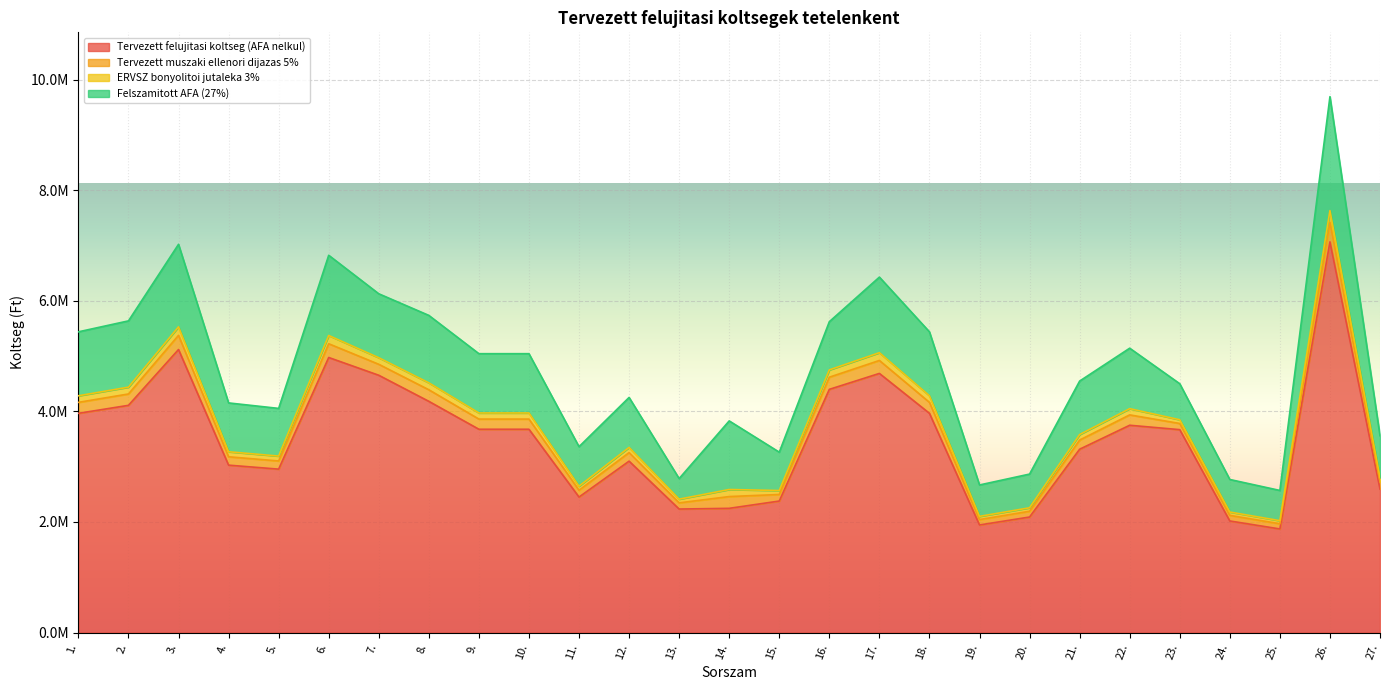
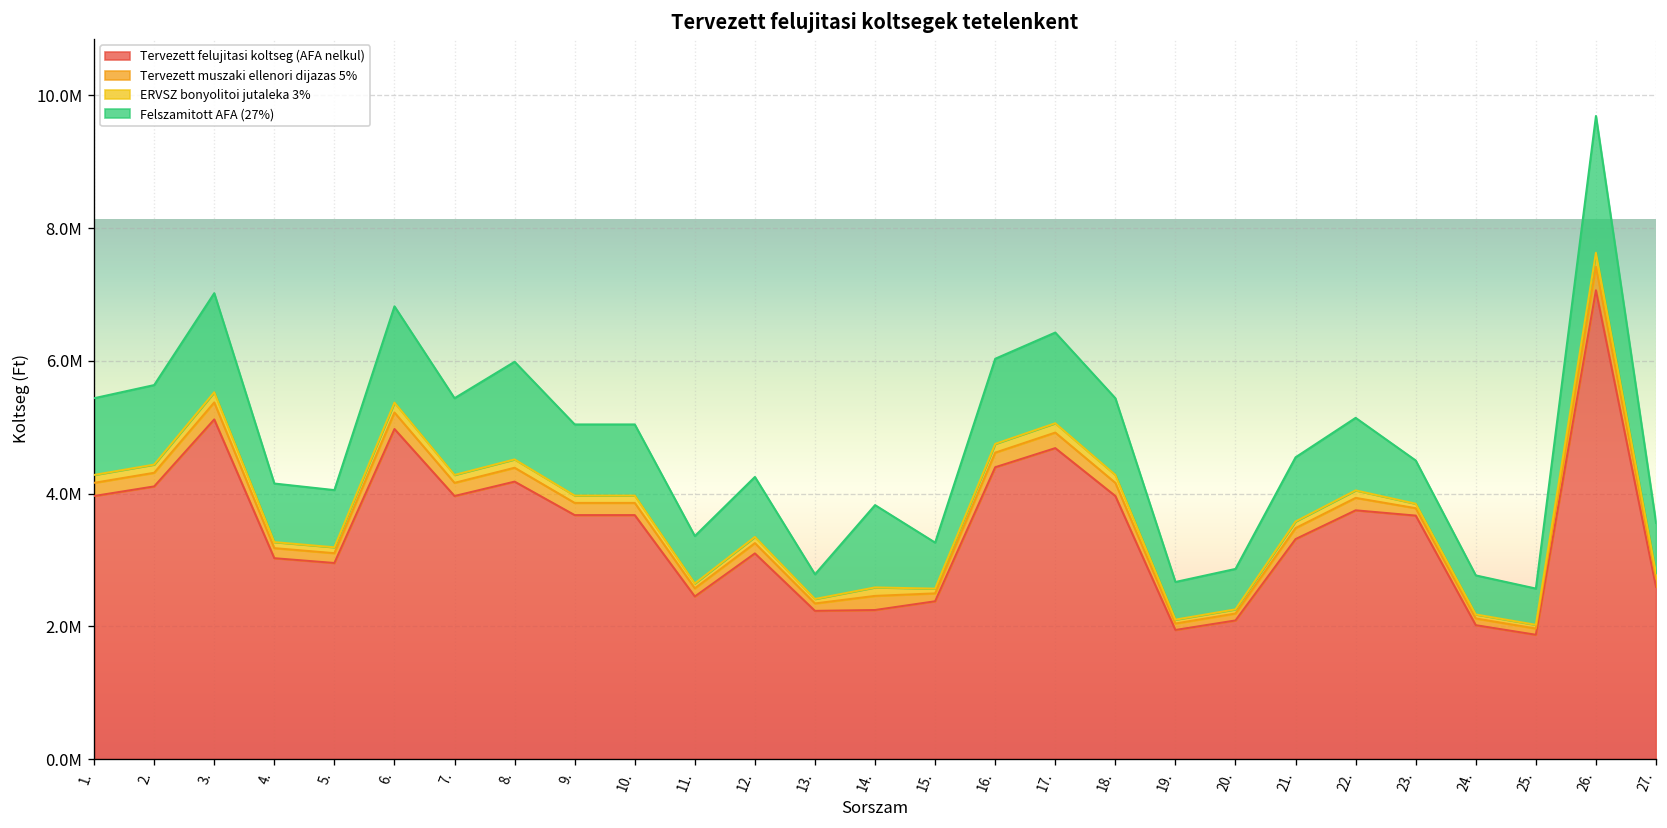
  {
    "Tervezett felujitasi koltseg (AFA nelkul)": {
      "1.": 4000000,
      "2.": 4100000,
      "3.": 5100000,
      "4.": 3000000,
      "5.": 3000000,
      "6.": 5000000,
-     "7.": 4700000,
+     "7.": 4000000,
      "8.": 4200000,
      "9.": 3700000,
      "10.": 3700000,
      "11.": 2500000,
      "12.": 3100000,
      "13.": 2200000,
      "14.": 2200000,
      "15.": 2400000,
      "16.": 4400000,
      "17.": 4700000,
      "18.": 4000000,
      "19.": 1900000,
      "20.": 2100000,
      "21.": 3300000,
      "22.": 3700000,
      "23.": 3700000,
      "24.": 2000000,
      "25.": 1900000,
      "26.": 7100000,
      "27.": 2600000
    },
    "Felszamitott AFA (27%)": {
      "1.": 1200000,
      "2.": 1200000,
      "3.": 1500000,
      "4.": 900000,
      "5.": 900000,
      "6.": 1500000,
      "7.": 1200000,
-     "8.": 1200000,
+     "8.": 1500000,
      "9.": 1100000,
      "10.": 1100000,
      "11.": 700000,
      "12.": 900000,
      "13.": 400000,
      "14.": 1200000,
      "15.": 700000,
-     "16.": 900000,
+     "16.": 1300000,
      "17.": 1400000,
      "18.": 1200000,
      "19.": 600000,
      "20.": 600000,
      "21.": 1000000,
      "22.": 1100000,
      "23.": 700000,
      "24.": 600000,
      "25.": 500000,
      "26.": 2100000,
      "27.": 800000
    }
  }
